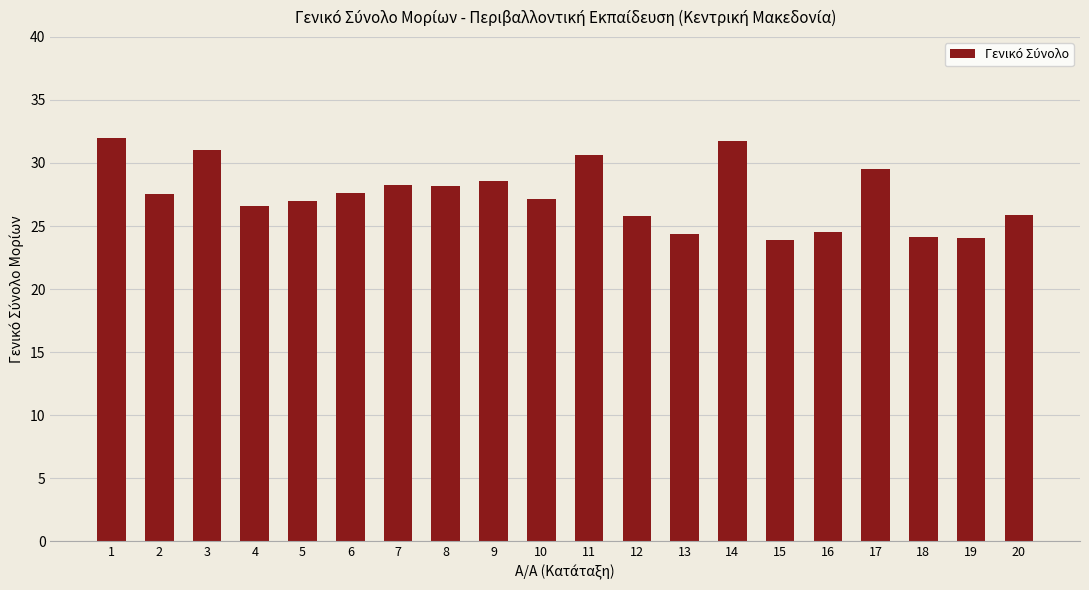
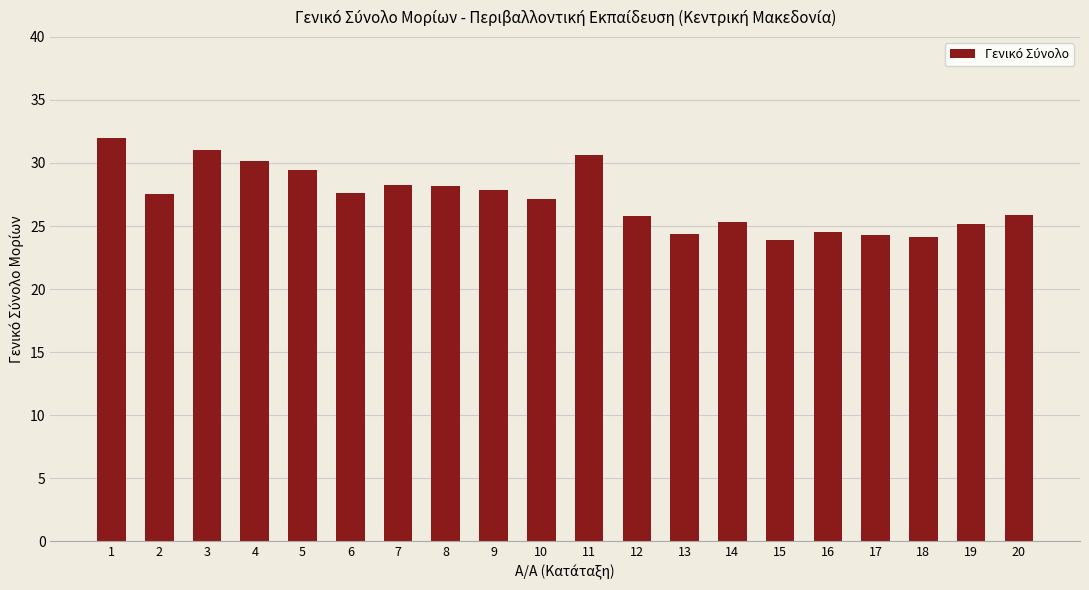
  {
    "1": 32.0,
    "2": 27.5,
    "3": 31.0,
-   "4": 26.6,
-   "5": 27.0,
+   "4": 30.1,
+   "5": 29.5,
    "6": 27.6,
    "7": 28.3,
    "8": 28.1,
-   "9": 28.6,
+   "9": 27.9,
    "10": 27.2,
    "11": 30.6,
    "12": 25.8,
    "13": 24.4,
-   "14": 31.8,
+   "14": 25.3,
    "15": 23.9,
    "16": 24.5,
-   "17": 29.6,
+   "17": 24.3,
    "18": 24.1,
-   "19": 24.0,
+   "19": 25.2,
    "20": 25.9
  }
